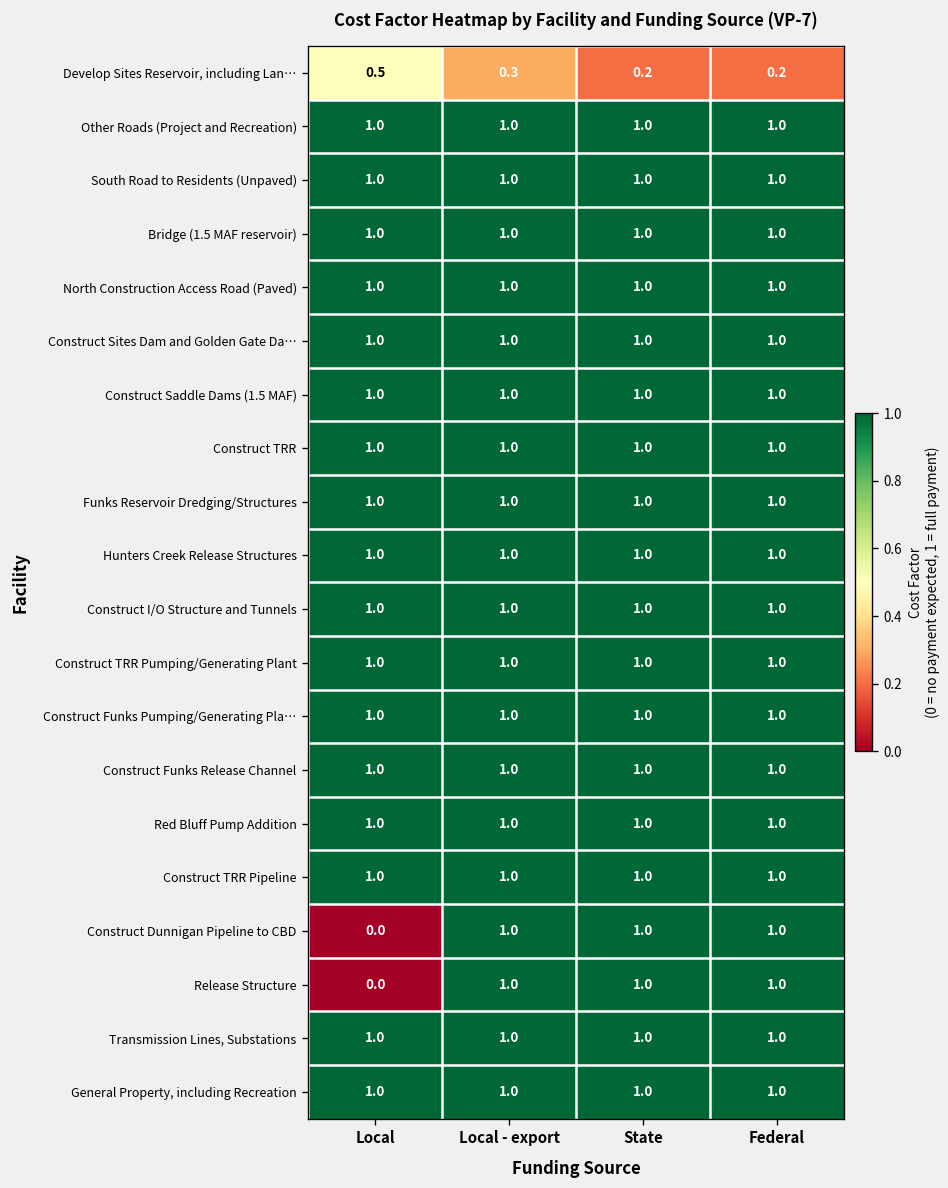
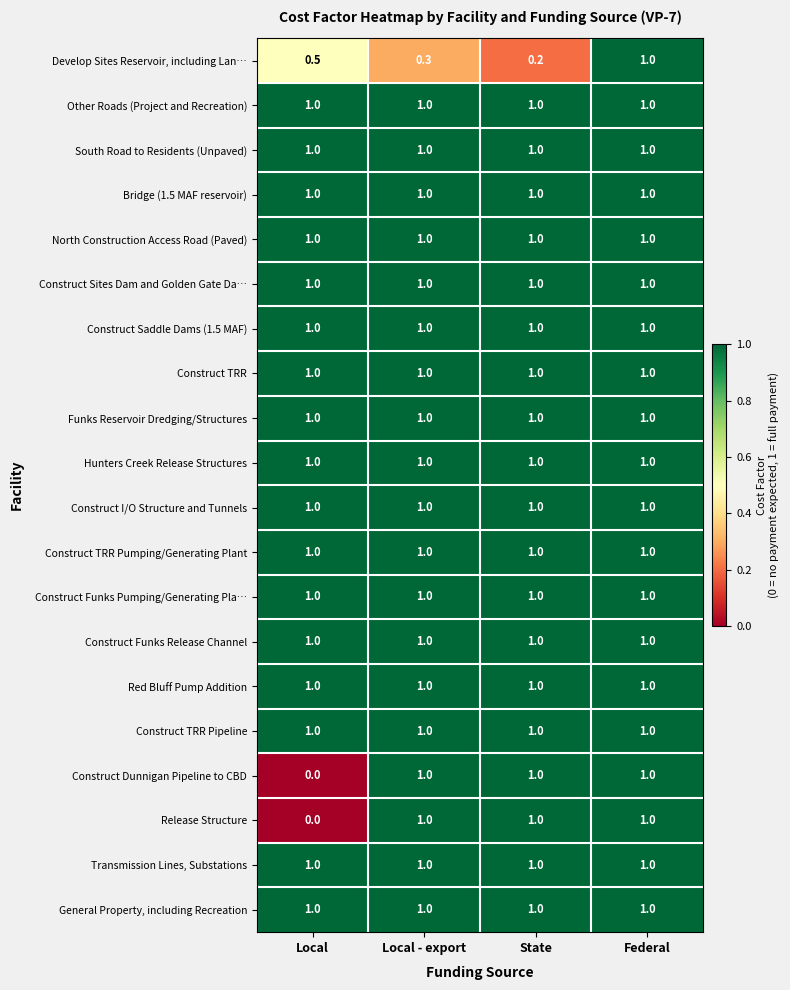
  {
    "Develop Sites Reservoir, including Lan…": {
      "Local": 0.5,
      "Local - export": 0.3,
      "State": 0.2,
-     "Federal": 0.2
+     "Federal": 1.0
    },
    "Other Roads (Project and Recreation)": {
      "Local": 1.0,
      "Local - export": 1.0,
      "State": 1.0,
      "Federal": 1.0
    },
    "South Road to Residents (Unpaved)": {
      "Local": 1.0,
      "Local - export": 1.0,
      "State": 1.0,
      "Federal": 1.0
    },
    "Bridge (1.5 MAF reservoir)": {
      "Local": 1.0,
      "Local - export": 1.0,
      "State": 1.0,
      "Federal": 1.0
    },
    "North Construction Access Road (Paved)": {
      "Local": 1.0,
      "Local - export": 1.0,
      "State": 1.0,
      "Federal": 1.0
    },
    "Construct Sites Dam and Golden Gate Da…": {
      "Local": 1.0,
      "Local - export": 1.0,
      "State": 1.0,
      "Federal": 1.0
    },
    "Construct Saddle Dams (1.5 MAF)": {
      "Local": 1.0,
      "Local - export": 1.0,
      "State": 1.0,
      "Federal": 1.0
    },
    "Construct TRR": {
      "Local": 1.0,
      "Local - export": 1.0,
      "State": 1.0,
      "Federal": 1.0
    },
    "Funks Reservoir Dredging/Structures": {
      "Local": 1.0,
      "Local - export": 1.0,
      "State": 1.0,
      "Federal": 1.0
    },
    "Hunters Creek Release Structures": {
      "Local": 1.0,
      "Local - export": 1.0,
      "State": 1.0,
      "Federal": 1.0
    },
    "Construct I/O Structure and Tunnels": {
      "Local": 1.0,
      "Local - export": 1.0,
      "State": 1.0,
      "Federal": 1.0
    },
    "Construct TRR Pumping/Generating Plant": {
      "Local": 1.0,
      "Local - export": 1.0,
      "State": 1.0,
      "Federal": 1.0
    },
    "Construct Funks Pumping/Generating Pla…": {
      "Local": 1.0,
      "Local - export": 1.0,
      "State": 1.0,
      "Federal": 1.0
    },
    "Construct Funks Release Channel": {
      "Local": 1.0,
      "Local - export": 1.0,
      "State": 1.0,
      "Federal": 1.0
    },
    "Red Bluff Pump Addition": {
      "Local": 1.0,
      "Local - export": 1.0,
      "State": 1.0,
      "Federal": 1.0
    },
    "Construct TRR Pipeline": {
      "Local": 1.0,
      "Local - export": 1.0,
      "State": 1.0,
      "Federal": 1.0
    },
    "Construct Dunnigan Pipeline to CBD": {
      "Local": 0.0,
      "Local - export": 1.0,
      "State": 1.0,
      "Federal": 1.0
    },
    "Release Structure": {
      "Local": 0.0,
      "Local - export": 1.0,
      "State": 1.0,
      "Federal": 1.0
    },
    "Transmission Lines, Substations": {
      "Local": 1.0,
      "Local - export": 1.0,
      "State": 1.0,
      "Federal": 1.0
    },
    "General Property, including Recreation": {
      "Local": 1.0,
      "Local - export": 1.0,
      "State": 1.0,
      "Federal": 1.0
    }
  }
